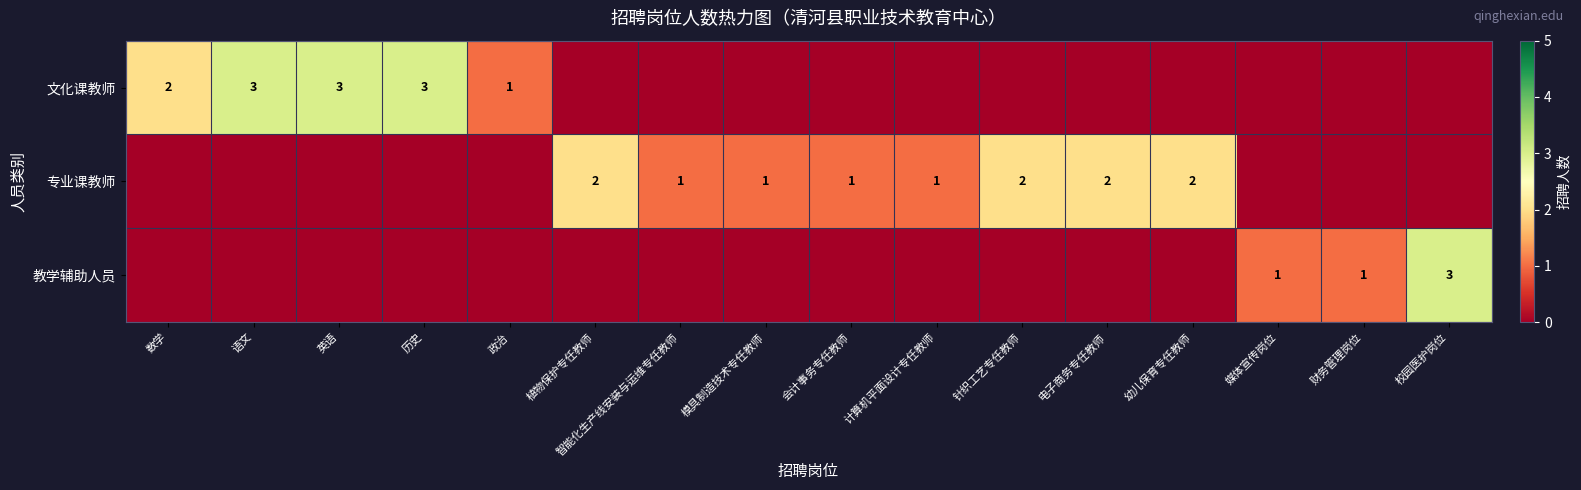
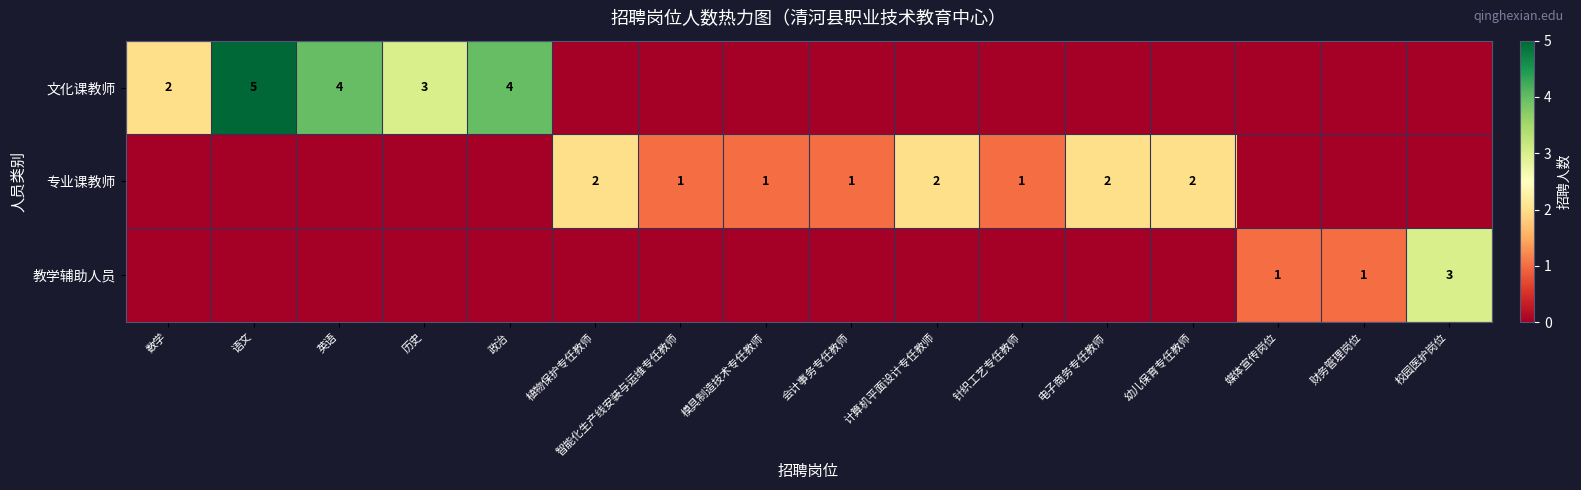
  {
    "文化课教师": {
      "数学": 2,
-     "语文": 3,
-     "英语": 3,
+     "语文": 5,
+     "英语": 4,
      "历史": 3,
-     "政治": 1
+     "政治": 4
    },
    "专业课教师": {
      "植物保护专任教师": 2,
      "智能化生产线安装与运维专任教师": 1,
      "模具制造技术专任教师": 1,
      "会计事务专任教师": 1,
-     "计算机平面设计专任教师": 1,
-     "针织工艺专任教师": 2,
+     "计算机平面设计专任教师": 2,
+     "针织工艺专任教师": 1,
      "电子商务专任教师": 2,
      "幼儿保育专任教师": 2
    },
    "教学辅助人员": {
      "媒体宣传岗位": 1,
      "财务管理岗位": 1,
      "校园医护岗位": 3
    }
  }
